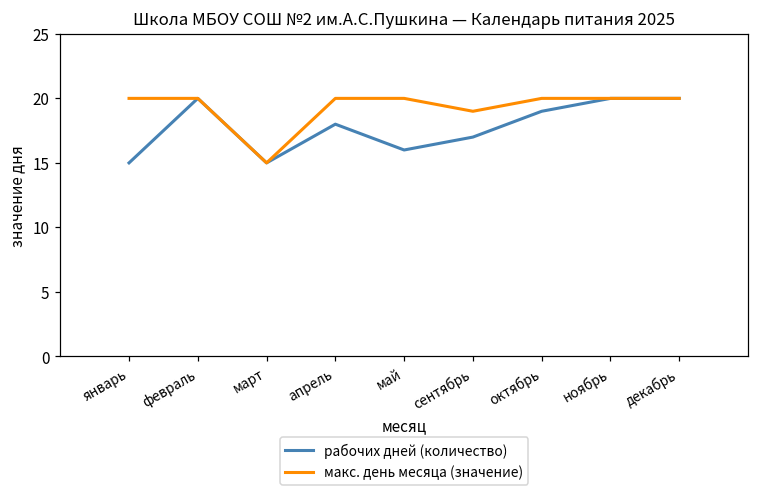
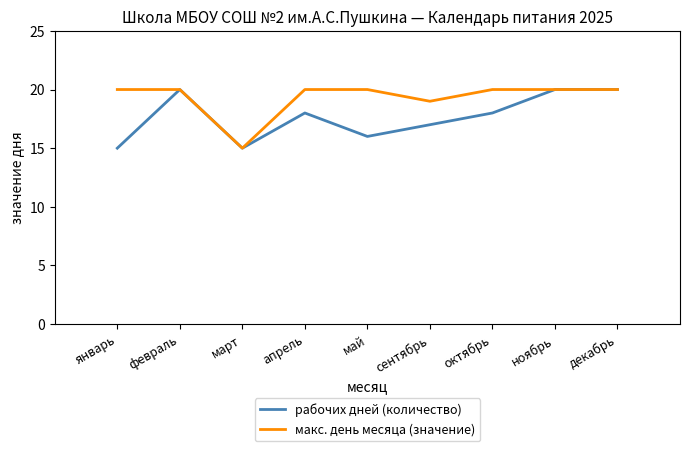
  {
    "рабочих дней (количество)": {
      "январь": 15,
      "апрель": 18,
      "май": 16,
      "сентябрь": 17,
-     "октябрь": 19
+     "октябрь": 18
    },
    "макс. день месяца (значение)": {
      "январь": 20,
      "апрель": 20,
      "май": 20,
      "сентябрь": 19,
      "октябрь": 20
    }
  }
